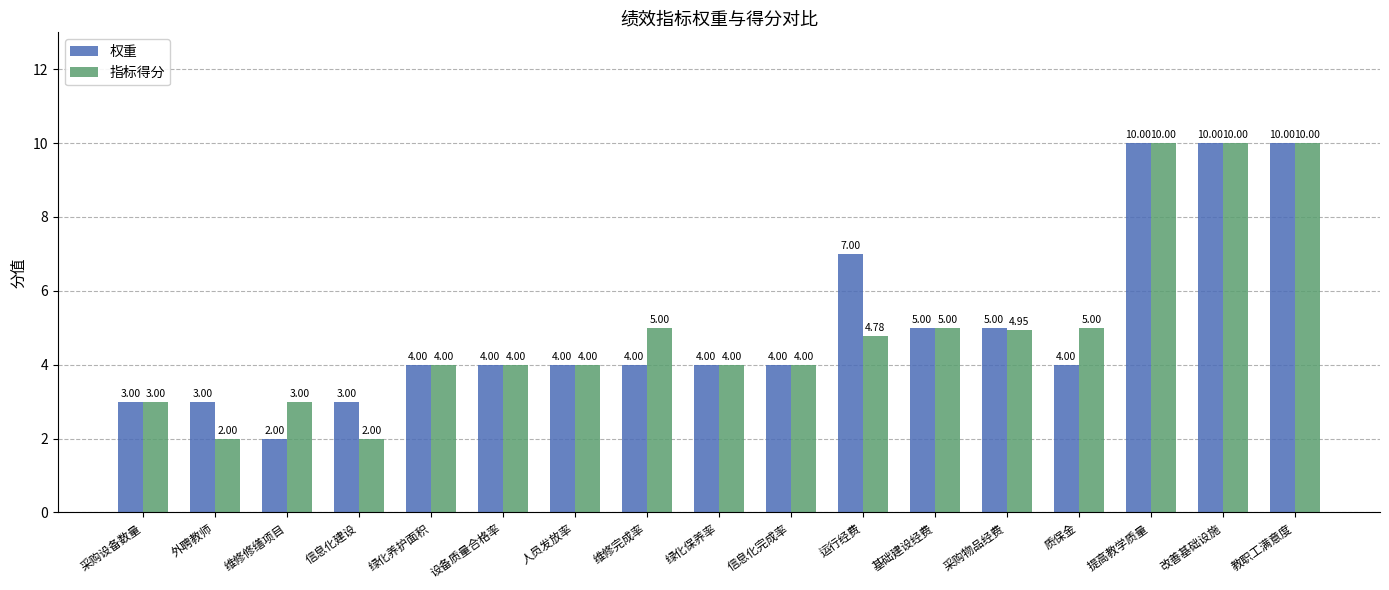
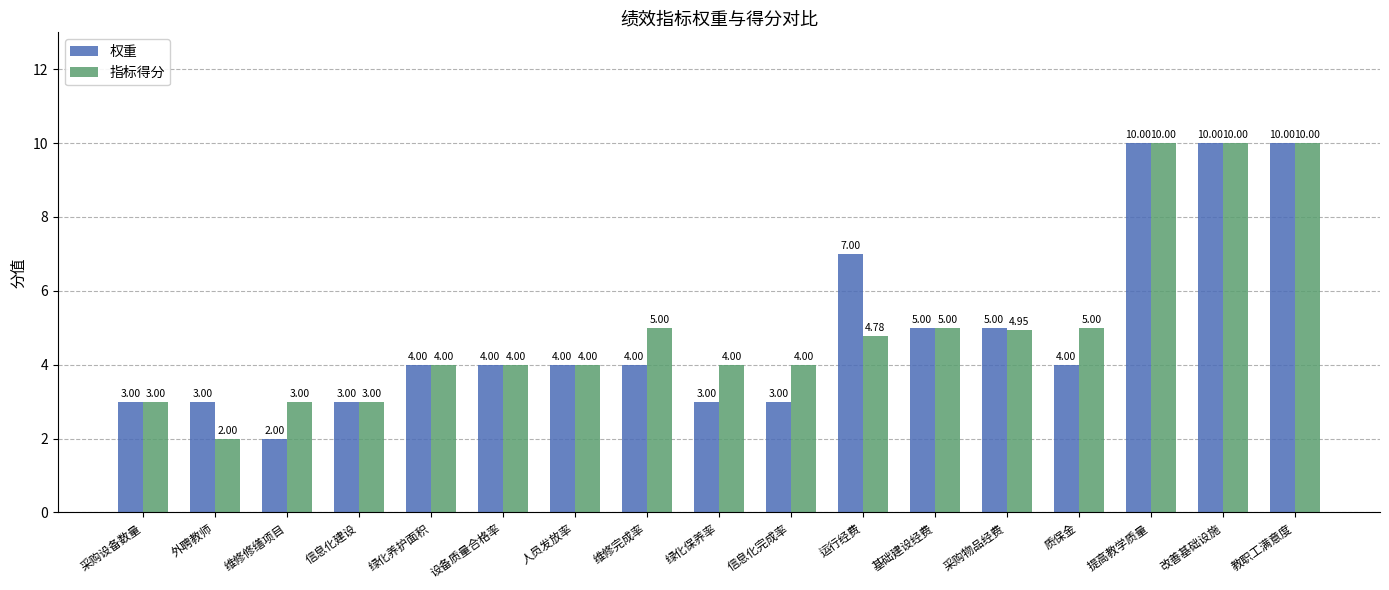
  {
    "权重": {
      "采购设备数量": 3.00,
      "外聘教师": 3.00,
      "维修修缮项目": 2.00,
      "信息化建设": 3.00,
      "绿化养护面积": 4.00,
      "设备质量合格率": 4.00,
      "人员发放率": 4.00,
      "维修完成率": 4.00,
-     "绿化保养率": 4.00,
-     "信息化完成率": 4.00,
+     "绿化保养率": 3.00,
+     "信息化完成率": 3.00,
      "运行经费": 7.00,
      "基础建设经费": 5.00,
      "采购物品经费": 5.00,
      "质保金": 4.00,
      "提高教学质量": 10.00,
      "改善基础设施": 10.00,
      "教职工满意度": 10.00
    },
    "指标得分": {
      "采购设备数量": 3.00,
      "外聘教师": 2.00,
      "维修修缮项目": 3.00,
-     "信息化建设": 2.00,
+     "信息化建设": 3.00,
      "绿化养护面积": 4.00,
      "设备质量合格率": 4.00,
      "人员发放率": 4.00,
      "维修完成率": 5.00,
      "绿化保养率": 4.00,
      "信息化完成率": 4.00,
      "运行经费": 4.78,
      "基础建设经费": 5.00,
      "采购物品经费": 4.95,
      "质保金": 5.00,
      "提高教学质量": 10.00,
      "改善基础设施": 10.00,
      "教职工满意度": 10.00
    }
  }
